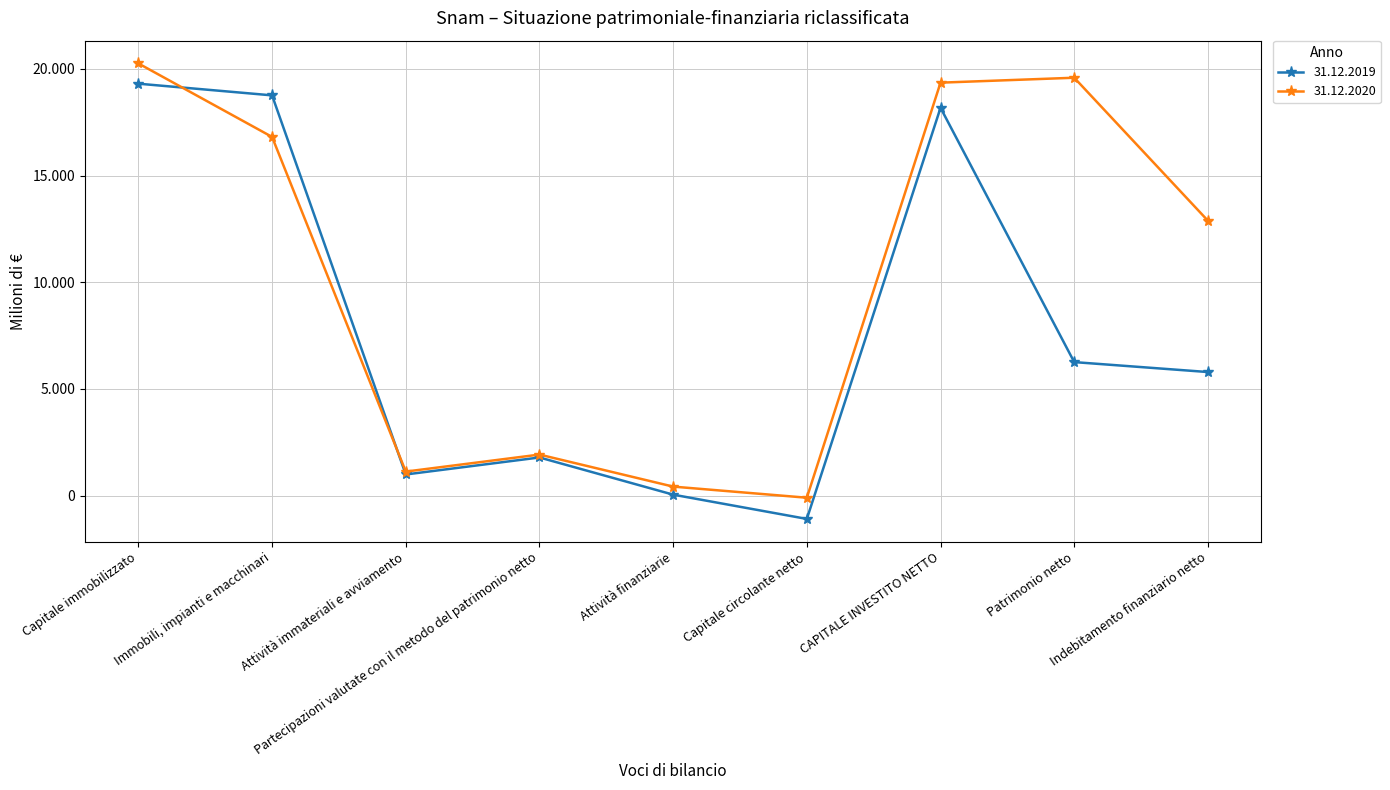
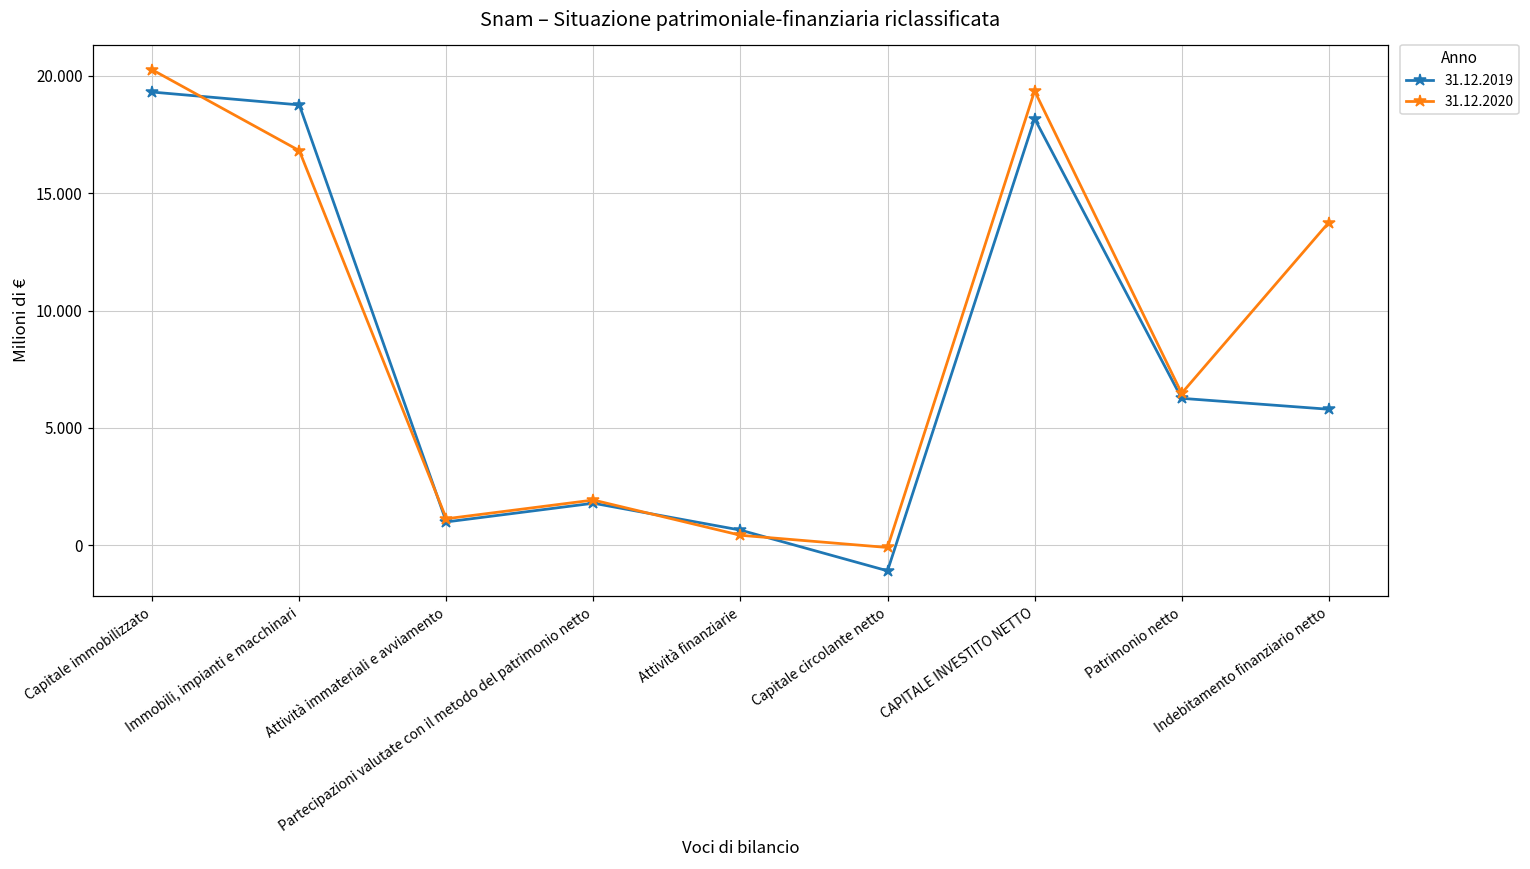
  {
    "31.12.2019": {
      "Capitale immobilizzato": 19.3,
      "Immobili, impianti e macchinari": 18.8,
      "Attività immateriali e avviamento": 1.0,
      "Partecipazioni valutate con il metodo del patrimonio netto": 1.8,
-     "Attività finanziarie": 0.0,
+     "Attività finanziarie": 0.6,
      "Capitale circolante netto": -1.1,
      "CAPITALE INVESTITO NETTO": 18.2,
      "Patrimonio netto": 6.3,
      "Indebitamento finanziario netto": 5.8
    },
    "31.12.2020": {
      "Capitale immobilizzato": 20.3,
      "Immobili, impianti e macchinari": 16.8,
      "Attività immateriali e avviamento": 1.1,
      "Partecipazioni valutate con il metodo del patrimonio netto": 1.9,
      "Attività finanziarie": 0.4,
      "Capitale circolante netto": -0.1,
      "CAPITALE INVESTITO NETTO": 19.4,
-     "Patrimonio netto": 19.6,
-     "Indebitamento finanziario netto": 12.9
+     "Patrimonio netto": 6.5,
+     "Indebitamento finanziario netto": 13.8
    }
  }
